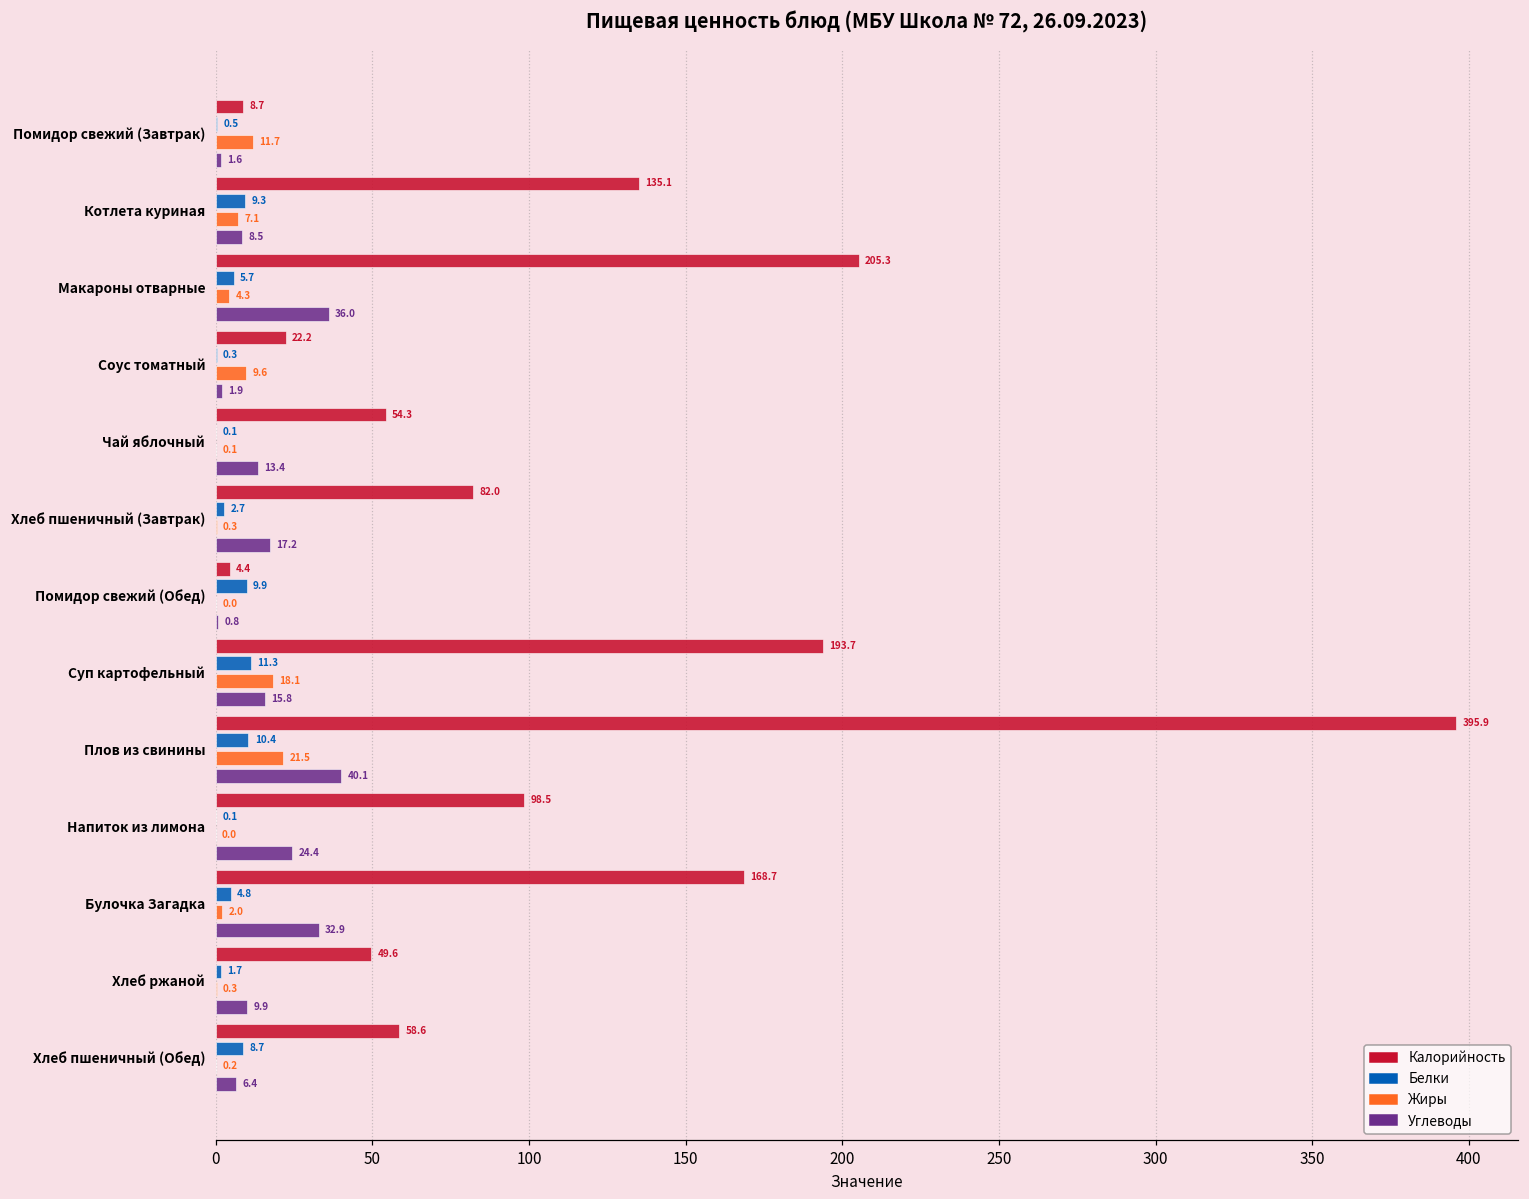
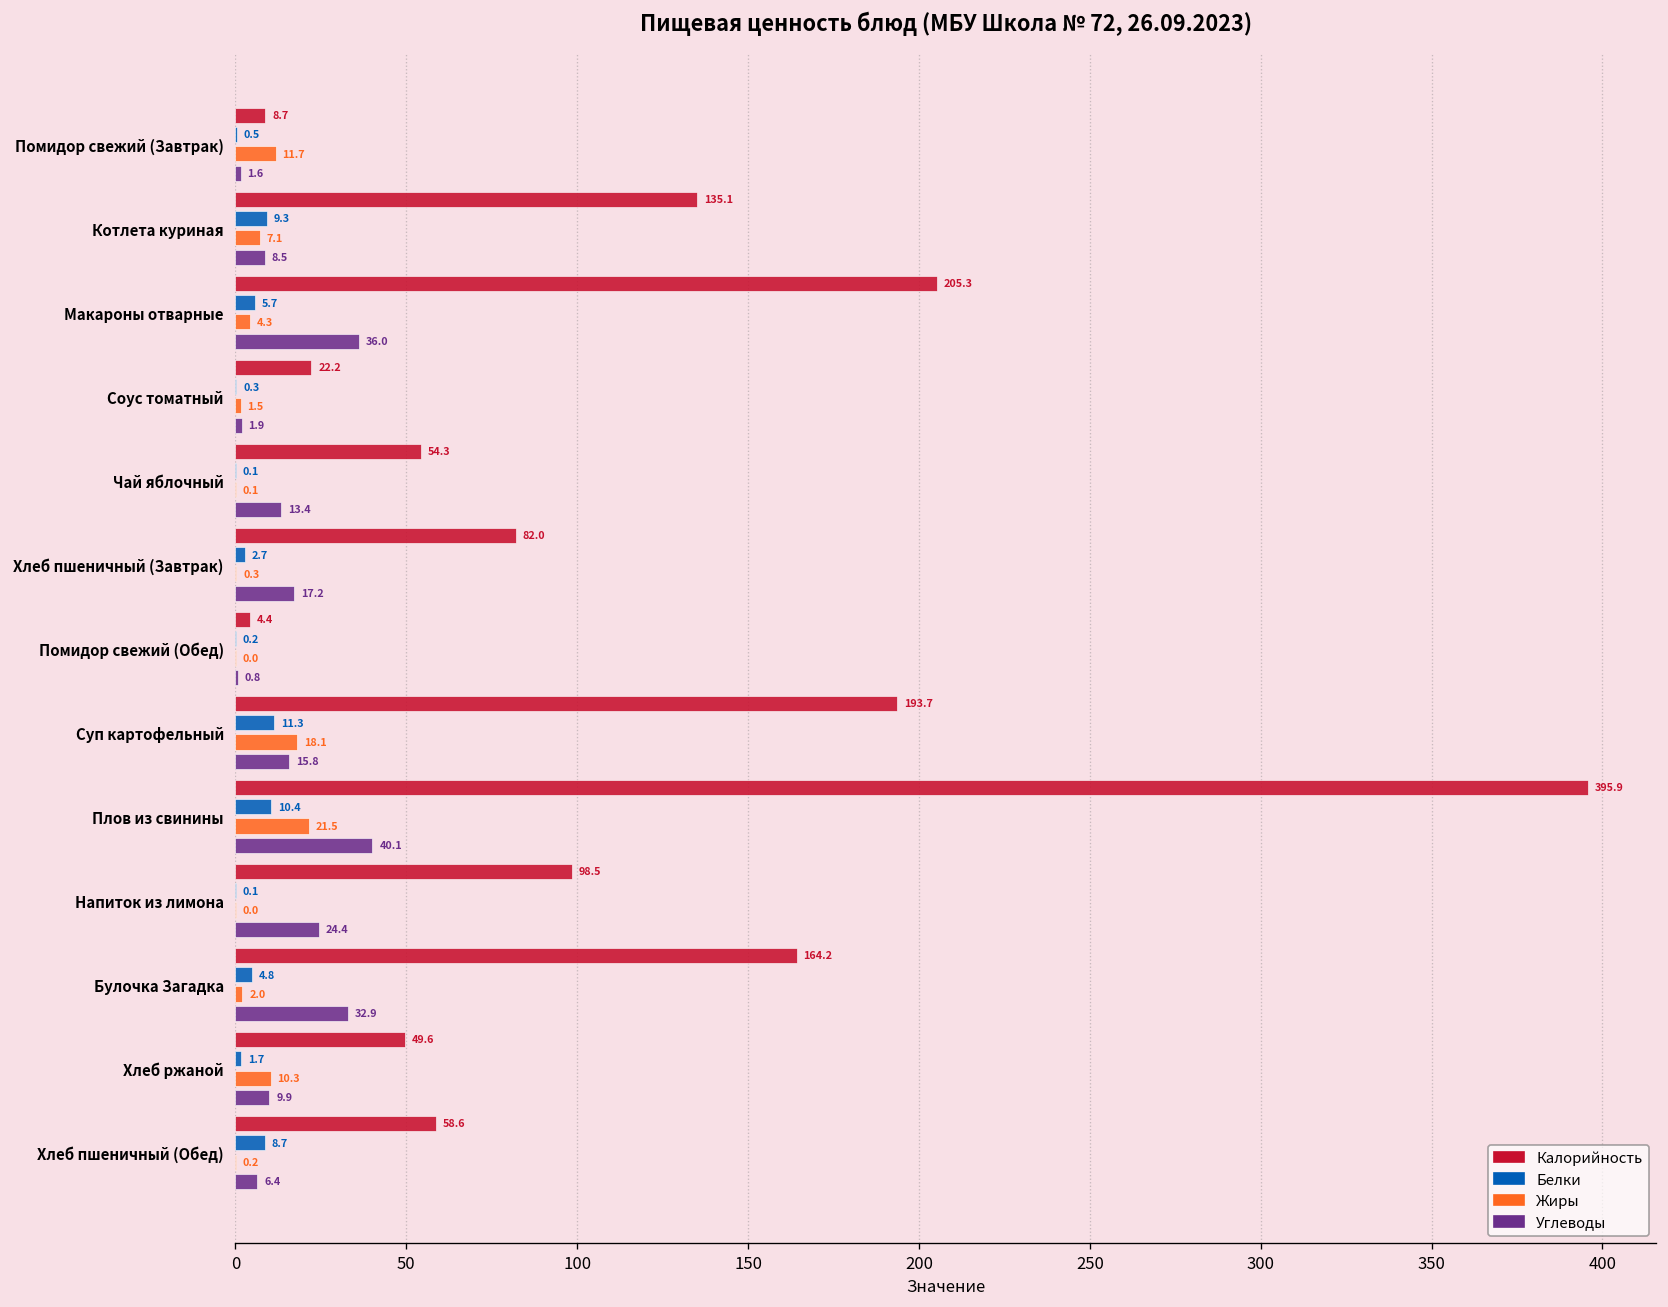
  {
    "Калорийность": {
      "Помидор свежий (Завтрак)": 8.7,
      "Котлета куриная": 135.1,
      "Макароны отварные": 205.3,
      "Соус томатный": 22.2,
      "Чай яблочный": 54.3,
      "Хлеб пшеничный (Завтрак)": 82.0,
      "Помидор свежий (Обед)": 4.4,
      "Суп картофельный": 193.7,
      "Плов из свинины": 395.9,
      "Напиток из лимона": 98.5,
-     "Булочка Загадка": 168.7,
+     "Булочка Загадка": 164.2,
      "Хлеб ржаной": 49.6,
      "Хлеб пшеничный (Обед)": 58.6
    },
    "Белки": {
      "Помидор свежий (Завтрак)": 0.5,
      "Котлета куриная": 9.3,
      "Макароны отварные": 5.7,
      "Соус томатный": 0.3,
      "Чай яблочный": 0.1,
      "Хлеб пшеничный (Завтрак)": 2.7,
-     "Помидор свежий (Обед)": 9.9,
+     "Помидор свежий (Обед)": 0.2,
      "Суп картофельный": 11.3,
      "Плов из свинины": 10.4,
      "Напиток из лимона": 0.1,
      "Булочка Загадка": 4.8,
      "Хлеб ржаной": 1.7,
      "Хлеб пшеничный (Обед)": 8.7
    },
    "Жиры": {
      "Помидор свежий (Завтрак)": 11.7,
      "Котлета куриная": 7.1,
      "Макароны отварные": 4.3,
-     "Соус томатный": 9.6,
+     "Соус томатный": 1.5,
      "Чай яблочный": 0.1,
      "Хлеб пшеничный (Завтрак)": 0.3,
      "Помидор свежий (Обед)": 0.0,
      "Суп картофельный": 18.1,
      "Плов из свинины": 21.5,
      "Напиток из лимона": 0.0,
      "Булочка Загадка": 2.0,
-     "Хлеб ржаной": 0.3,
+     "Хлеб ржаной": 10.3,
      "Хлеб пшеничный (Обед)": 0.2
    },
    "Углеводы": {
      "Помидор свежий (Завтрак)": 1.6,
      "Котлета куриная": 8.5,
      "Макароны отварные": 36.0,
      "Соус томатный": 1.9,
      "Чай яблочный": 13.4,
      "Хлеб пшеничный (Завтрак)": 17.2,
      "Помидор свежий (Обед)": 0.8,
      "Суп картофельный": 15.8,
      "Плов из свинины": 40.1,
      "Напиток из лимона": 24.4,
      "Булочка Загадка": 32.9,
      "Хлеб ржаной": 9.9,
      "Хлеб пшеничный (Обед)": 6.4
    }
  }
